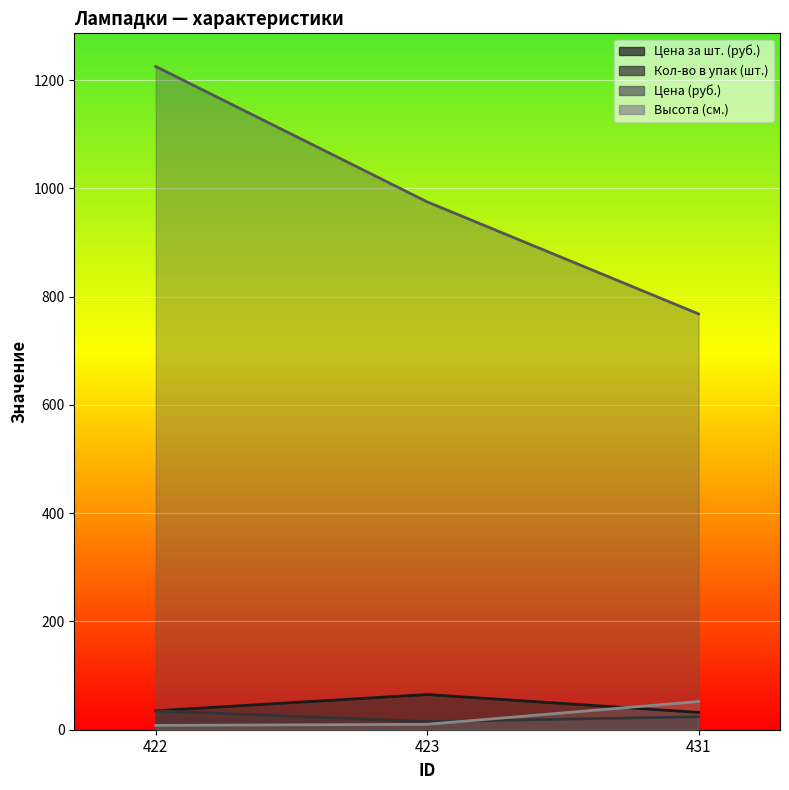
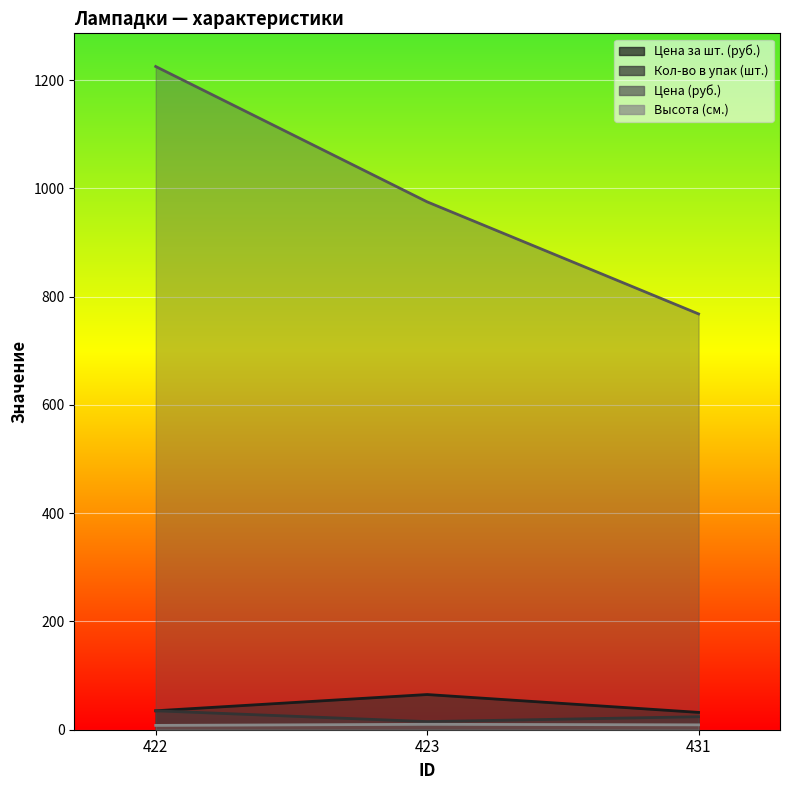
  {
    "Высота (см.)": {
      "422": 10,
      "423": 10,
-     "431": 50
+     "431": 10
    }
  }
